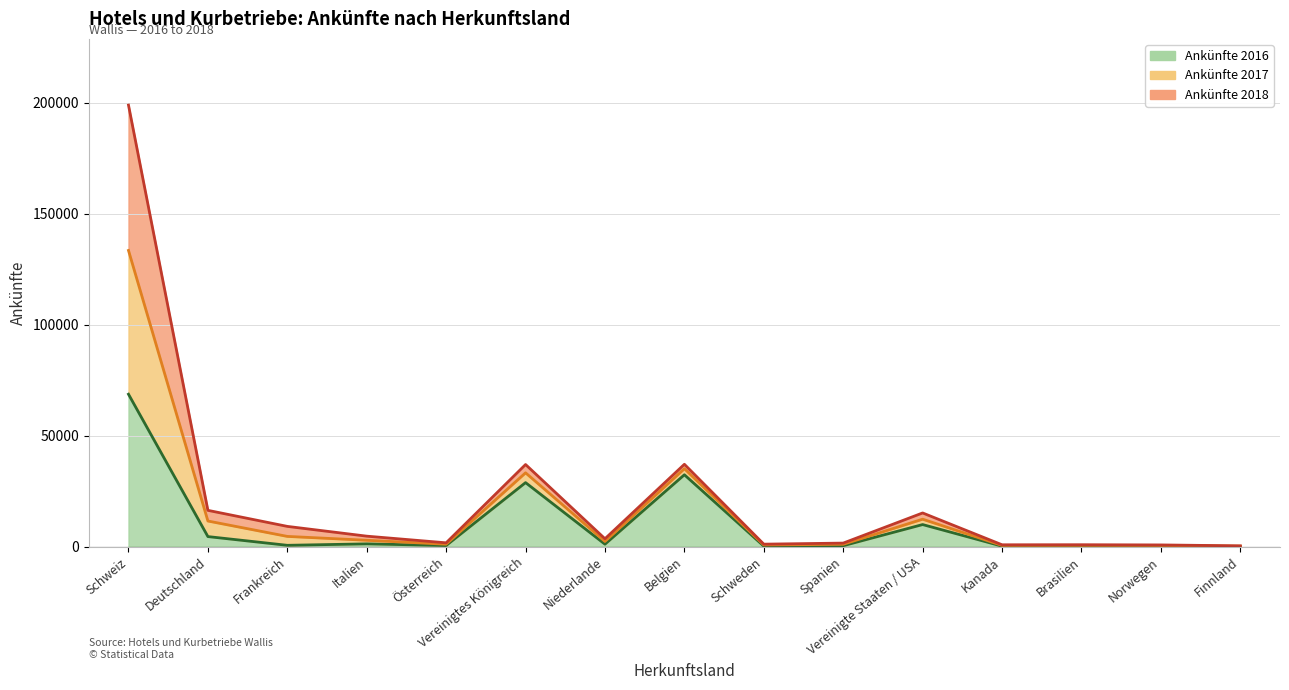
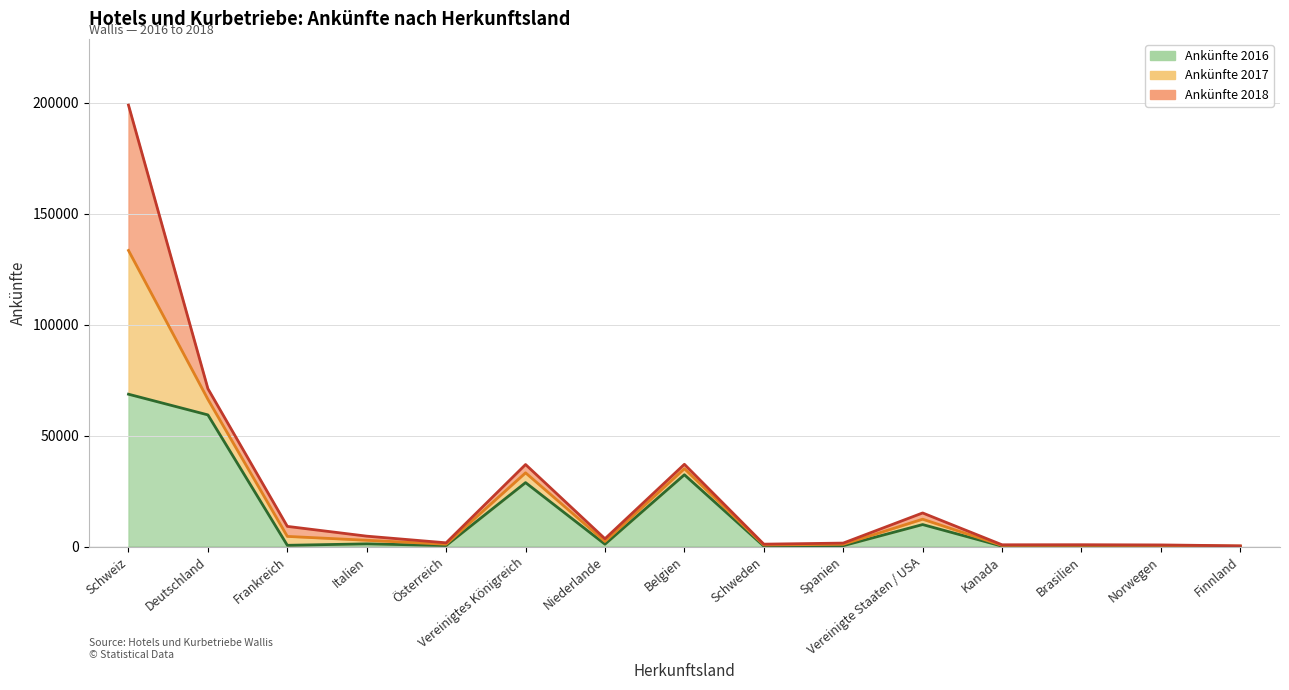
  {
    "Ankünfte 2016": {
      "Schweiz": 69000,
-     "Deutschland": 5000,
+     "Deutschland": 59000,
      "Frankreich": 1000,
      "Italien": 1000,
      "Vereinigtes Königreich": 29000,
      "Niederlande": 1000,
      "Belgien": 32000,
      "Vereinigte Staaten / USA": 10000
    }
  }
